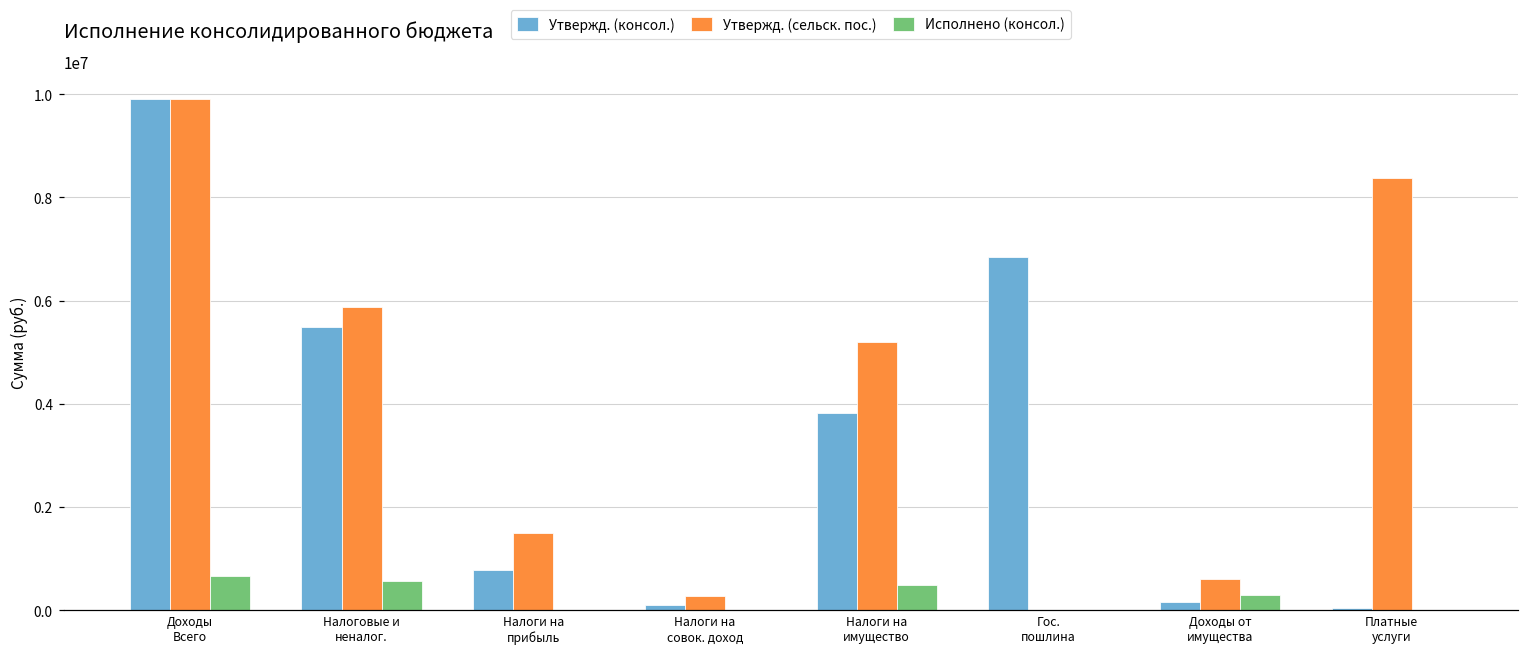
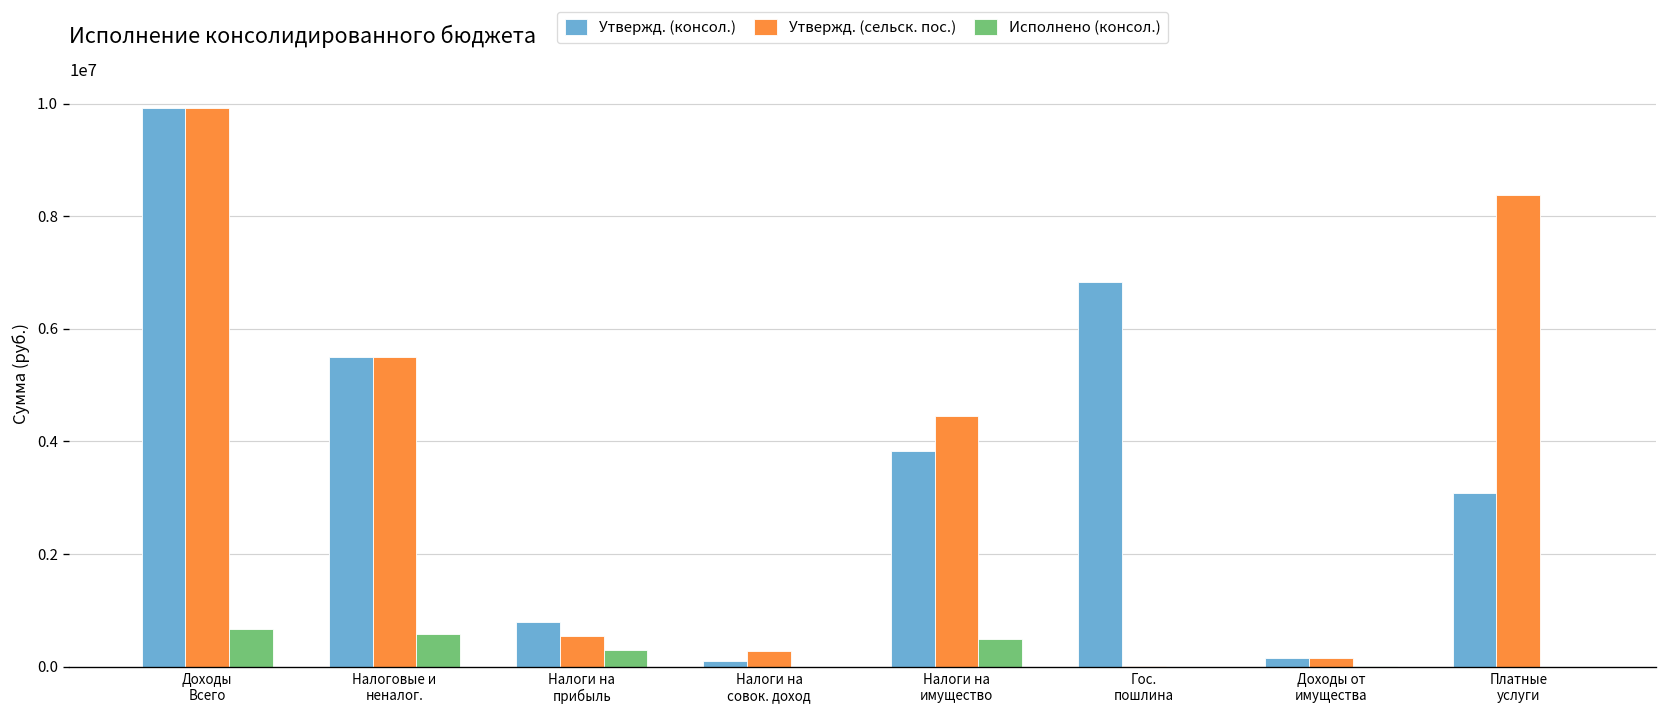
  {
    "Утвержд. (консол.)": {
      "Доходы Всего": 9900000,
      "Налоговые и неналог.": 5500000,
      "Налоги на прибыль": 800000,
      "Налоги на совок. доход": 100000,
      "Налоги на имущество": 3800000,
      "Гос. пошлина": 6800000,
      "Доходы от имущества": 200000,
-     "Платные услуги": 100000
+     "Платные услуги": 3100000
    },
    "Утвержд. (сельск. пос.)": {
      "Доходы Всего": 9900000,
-     "Налоговые и неналог.": 5900000,
-     "Налоги на прибыль": 1500000,
+     "Налоговые и неналог.": 5500000,
+     "Налоги на прибыль": 500000,
      "Налоги на совок. доход": 300000,
-     "Налоги на имущество": 5200000,
-     "Доходы от имущества": 600000,
+     "Налоги на имущество": 4400000,
+     "Доходы от имущества": 200000,
      "Платные услуги": 8400000
    },
    "Исполнено (консол.)": {
      "Доходы Всего": 700000,
      "Налоговые и неналог.": 600000,
-     "Налоги на прибыль": 0,
+     "Налоги на прибыль": 300000,
      "Налоги на совок. доход": 0,
      "Налоги на имущество": 500000,
      "Гос. пошлина": 0,
-     "Доходы от имущества": 300000,
+     "Доходы от имущества": 0,
      "Платные услуги": 0
    }
  }
